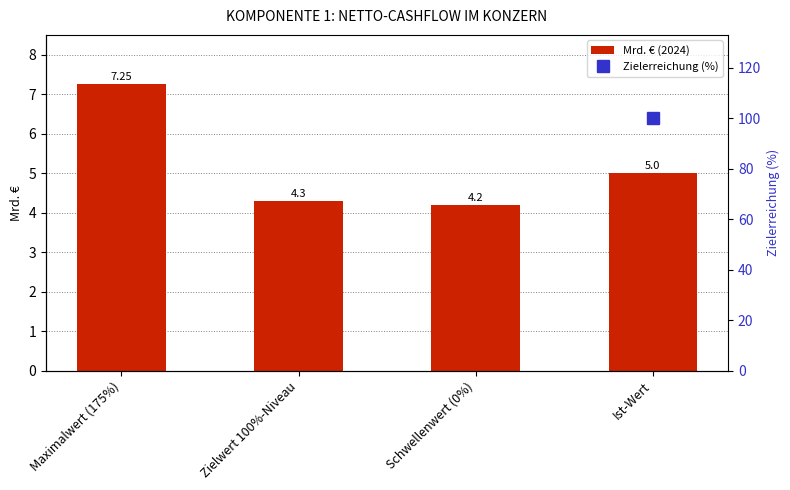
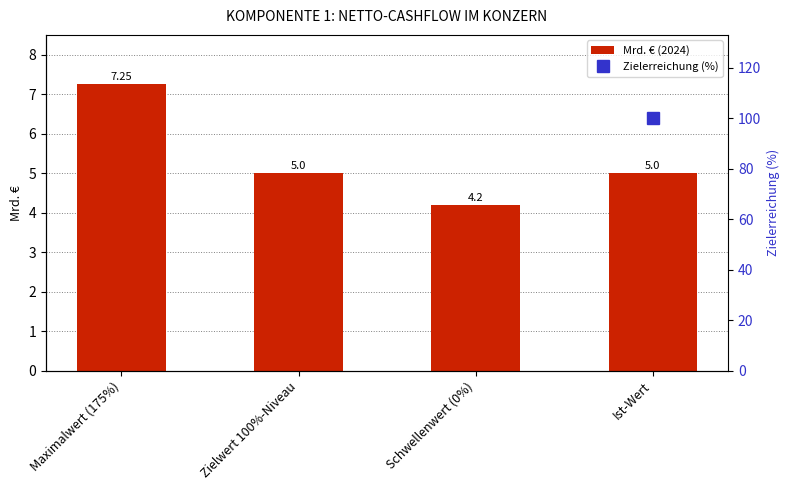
  {
    "Mrd. € (2024)": {
      "Maximalwert (175%)": 7.25,
-     "Zielwert 100%-Niveau": 4.3,
+     "Zielwert 100%-Niveau": 5.0,
      "Schwellenwert (0%)": 4.2,
      "Ist-Wert": 5.0
    }
  }
